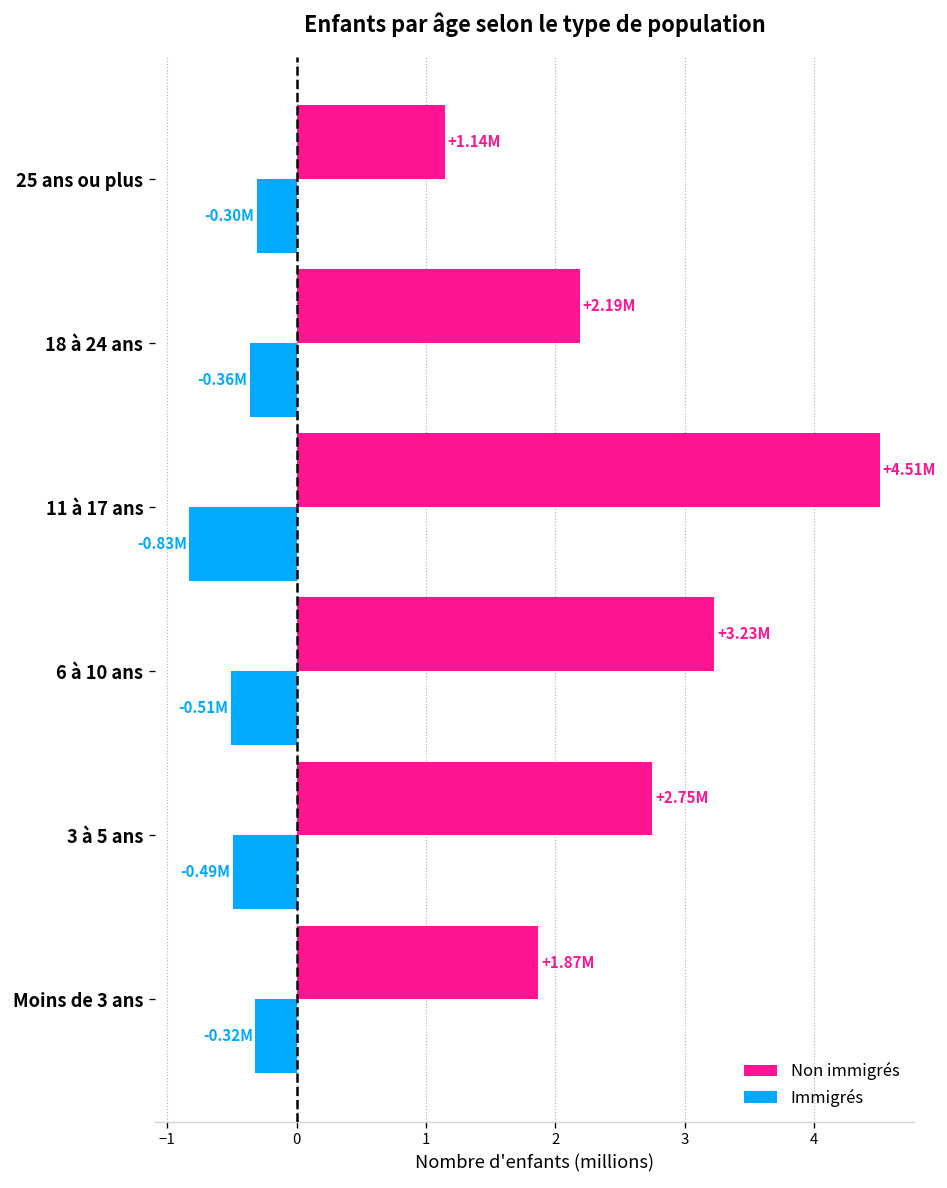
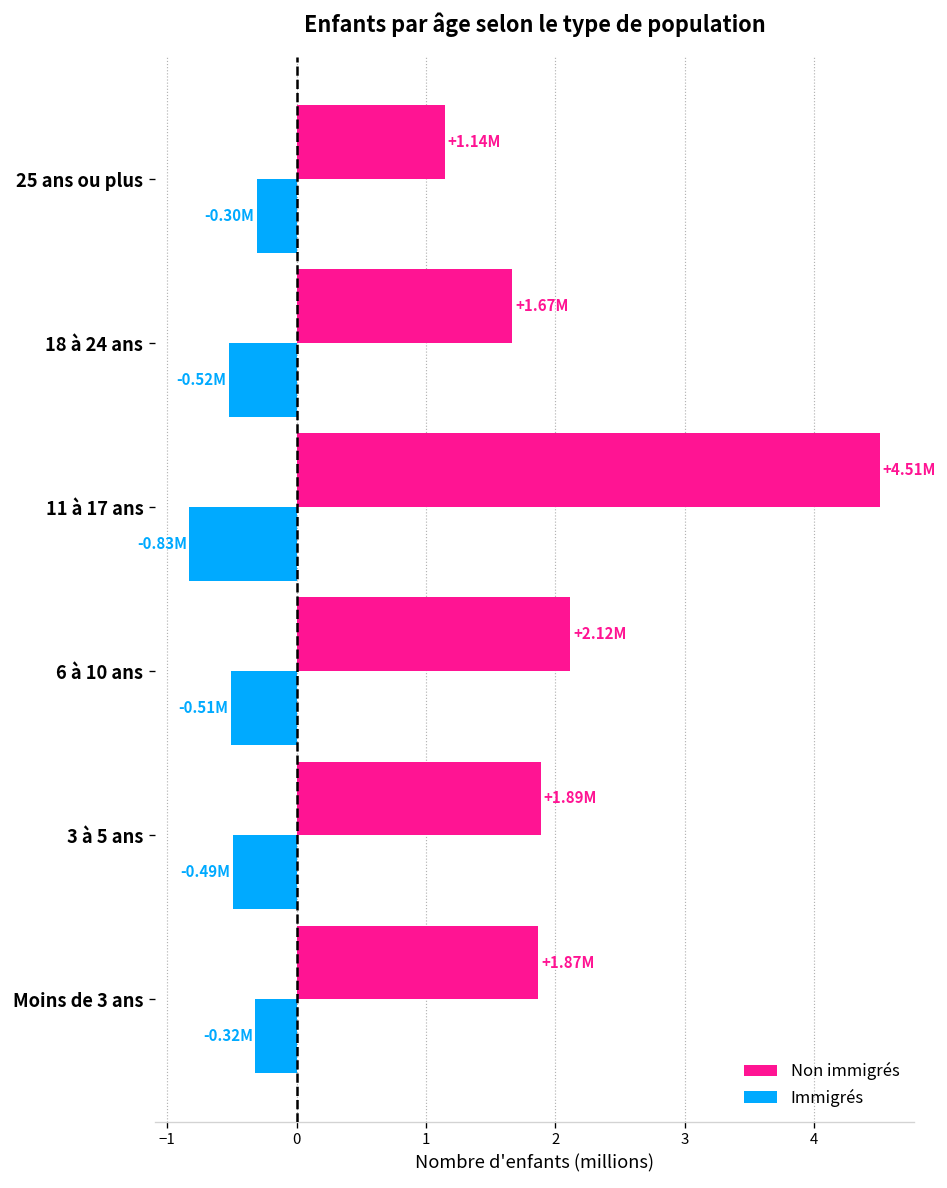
  {
    "Non immigrés": {
      "25 ans ou plus": "+1.14M",
-     "18 à 24 ans": "+2.19M",
+     "18 à 24 ans": "+1.67M",
      "11 à 17 ans": "+4.51M",
-     "6 à 10 ans": "+3.23M",
-     "3 à 5 ans": "+2.75M",
+     "6 à 10 ans": "+2.12M",
+     "3 à 5 ans": "+1.89M",
      "Moins de 3 ans": "+1.87M"
    },
    "Immigrés": {
      "25 ans ou plus": "-0.30M",
-     "18 à 24 ans": "-0.36M",
+     "18 à 24 ans": "-0.52M",
      "11 à 17 ans": "-0.83M",
      "6 à 10 ans": "-0.51M",
      "3 à 5 ans": "-0.49M",
      "Moins de 3 ans": "-0.32M"
    }
  }
